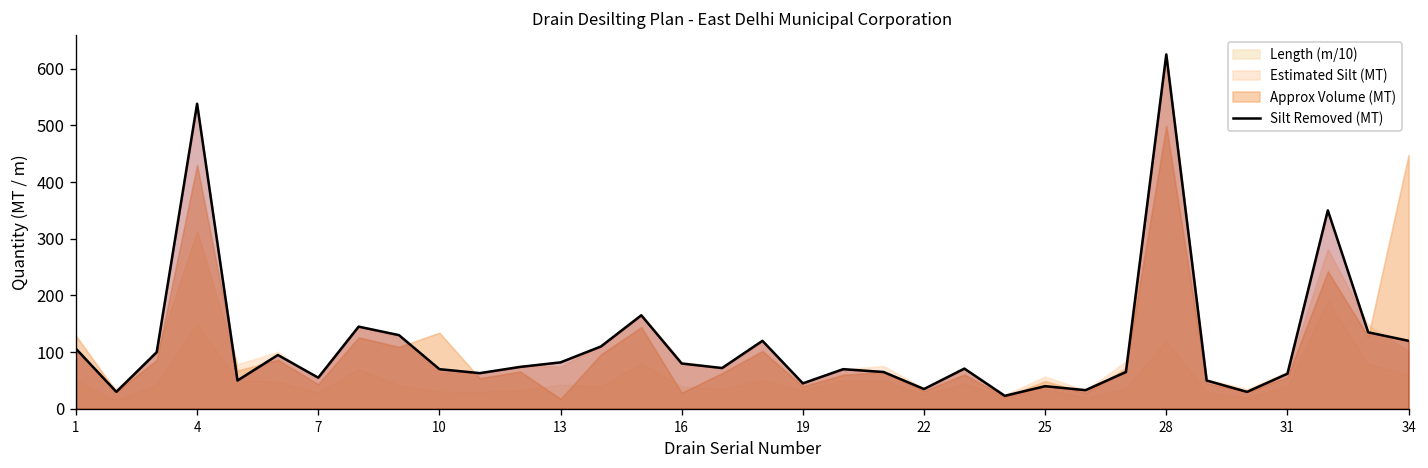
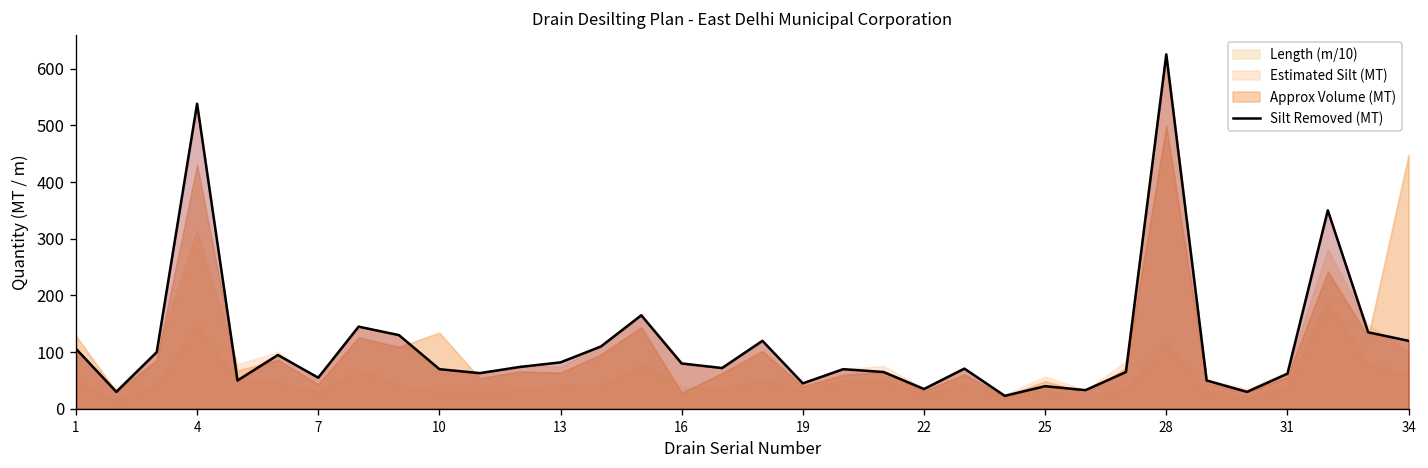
  {
    "Approx Volume (MT)": {
      "1": 130,
      "4": 430,
      "7": 40,
      "10": 130,
-     "13": 20,
+     "13": 60,
      "16": 30,
      "25": 50,
      "28": 500,
      "31": 60,
      "34": 450
    },
    "Silt Removed (MT)": {
      "4": 540,
      "10": 70,
      "13": 80,
      "34": 120
    }
  }
